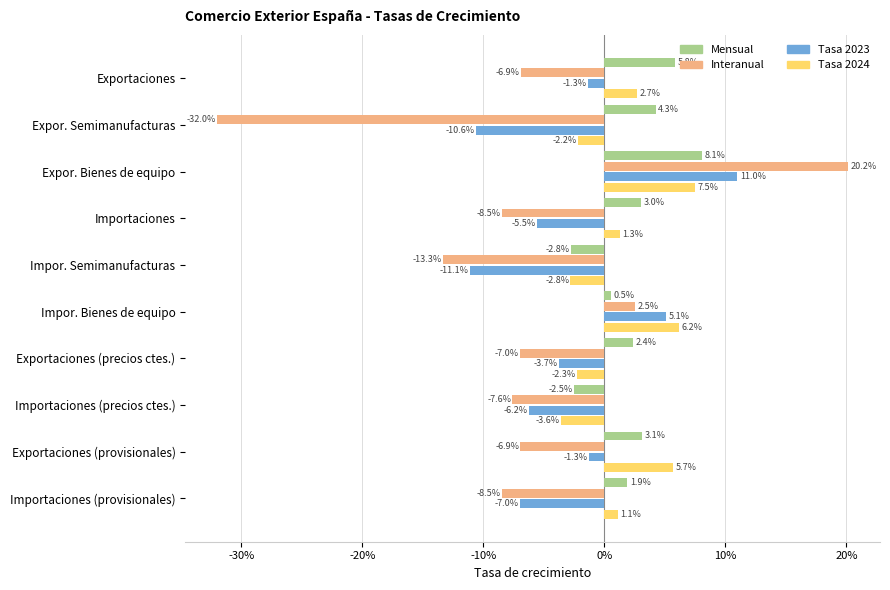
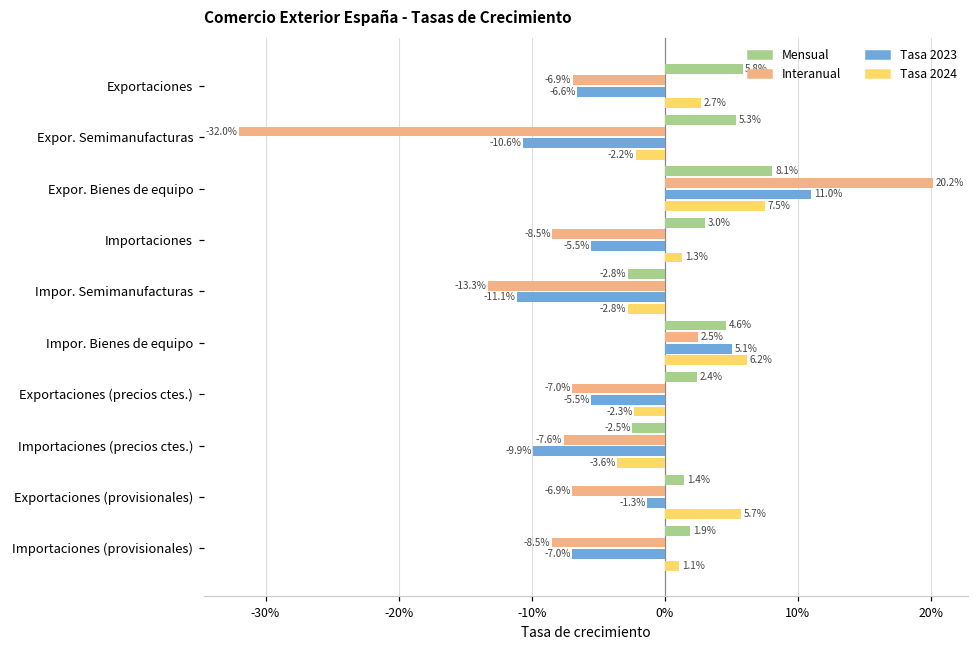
  {
    "Mensual": {
      "Exportaciones": "5.8%",
-     "Expor. Semimanufacturas": "4.3%",
+     "Expor. Semimanufacturas": "5.3%",
      "Expor. Bienes de equipo": "8.1%",
      "Importaciones": "3.0%",
      "Impor. Semimanufacturas": "-2.8%",
-     "Impor. Bienes de equipo": "0.5%",
+     "Impor. Bienes de equipo": "4.6%",
      "Exportaciones (precios ctes.)": "2.4%",
      "Importaciones (precios ctes.)": "-2.5%",
-     "Exportaciones (provisionales)": "3.1%",
+     "Exportaciones (provisionales)": "1.4%",
      "Importaciones (provisionales)": "1.9%"
    },
    "Tasa 2023": {
-     "Exportaciones": "-1.3%",
+     "Exportaciones": "-6.6%",
      "Expor. Semimanufacturas": "-10.6%",
      "Expor. Bienes de equipo": "11.0%",
      "Importaciones": "-5.5%",
      "Impor. Semimanufacturas": "-11.1%",
      "Impor. Bienes de equipo": "5.1%",
-     "Exportaciones (precios ctes.)": "-3.7%",
-     "Importaciones (precios ctes.)": "-6.2%",
+     "Exportaciones (precios ctes.)": "-5.5%",
+     "Importaciones (precios ctes.)": "-9.9%",
      "Exportaciones (provisionales)": "-1.3%",
      "Importaciones (provisionales)": "-7.0%"
    }
  }
